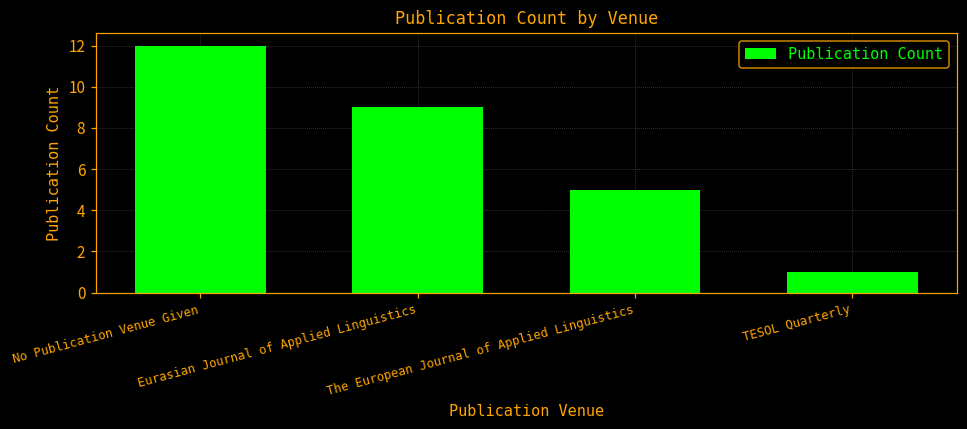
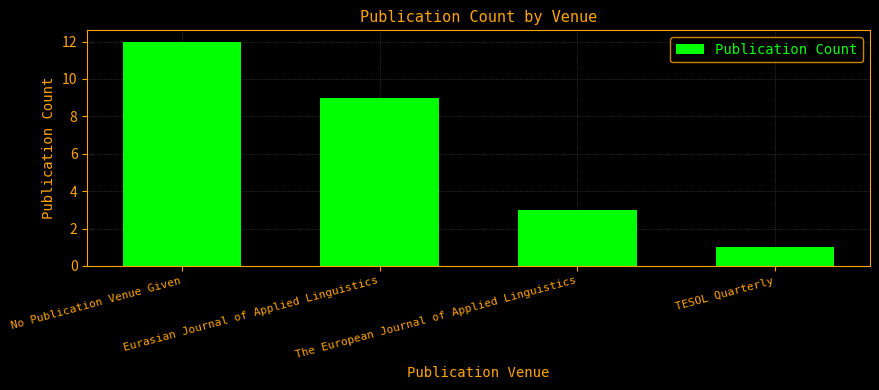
  {
    "No Publication Venue Given": 12,
    "Eurasian Journal of Applied Linguistics": 9,
-   "The European Journal of Applied Linguistics": 5,
+   "The European Journal of Applied Linguistics": 3,
    "TESOL Quarterly": 1
  }
